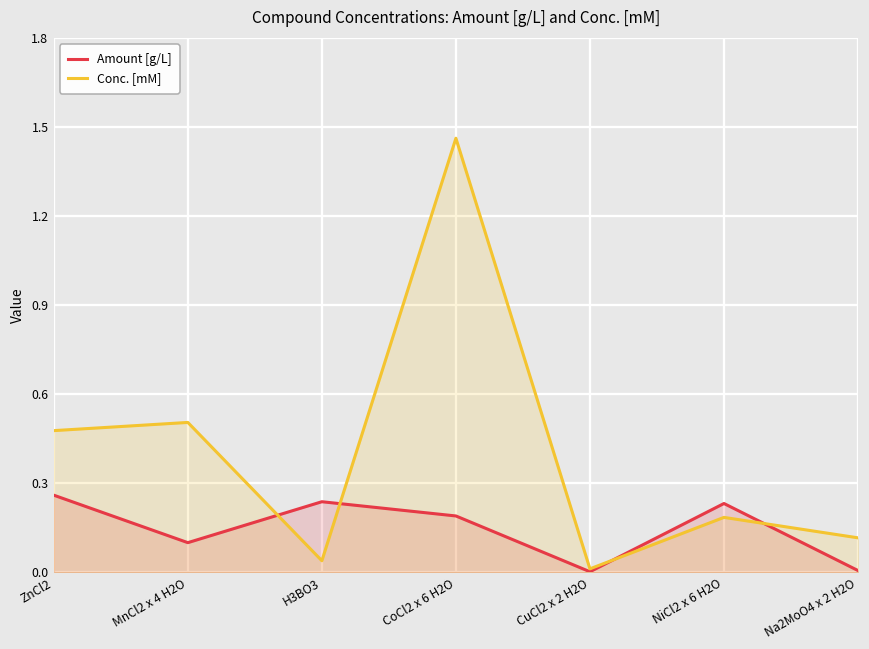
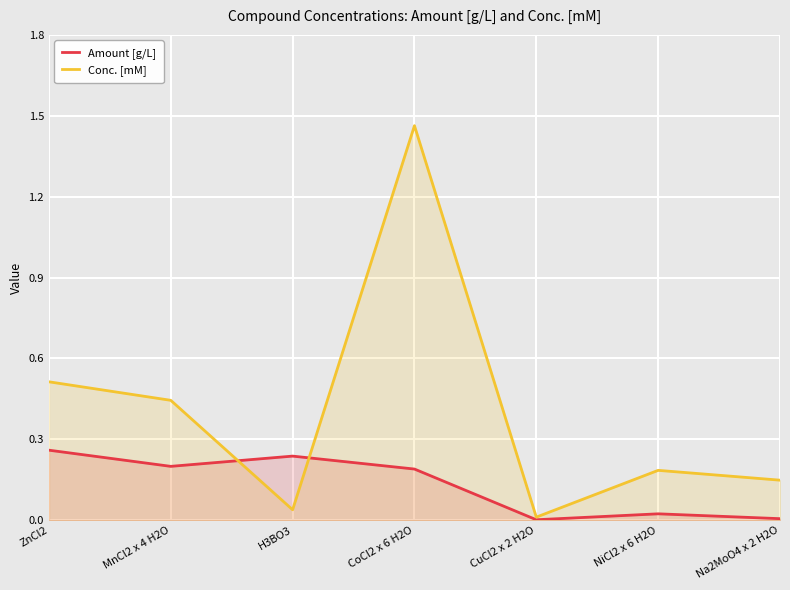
  {
    "Amount [g/L]": {
      "ZnCl2": 0.26,
-     "MnCl2 x 4 H2O": 0.1,
+     "MnCl2 x 4 H2O": 0.2,
      "H3BO3": 0.24,
      "CoCl2 x 6 H2O": 0.19,
      "CuCl2 x 2 H2O": 0.00,
-     "NiCl2 x 6 H2O": 0.23,
+     "NiCl2 x 6 H2O": 0.02,
      "Na2MoO4 x 2 H2O": 0.01
    },
    "Conc. [mM]": {
-     "ZnCl2": 0.48,
-     "MnCl2 x 4 H2O": 0.51,
+     "ZnCl2": 0.51,
+     "MnCl2 x 4 H2O": 0.44,
      "H3BO3": 0.04,
      "CoCl2 x 6 H2O": 1.46,
      "CuCl2 x 2 H2O": 0.01,
      "NiCl2 x 6 H2O": 0.19,
-     "Na2MoO4 x 2 H2O": 0.12
+     "Na2MoO4 x 2 H2O": 0.15
    }
  }
